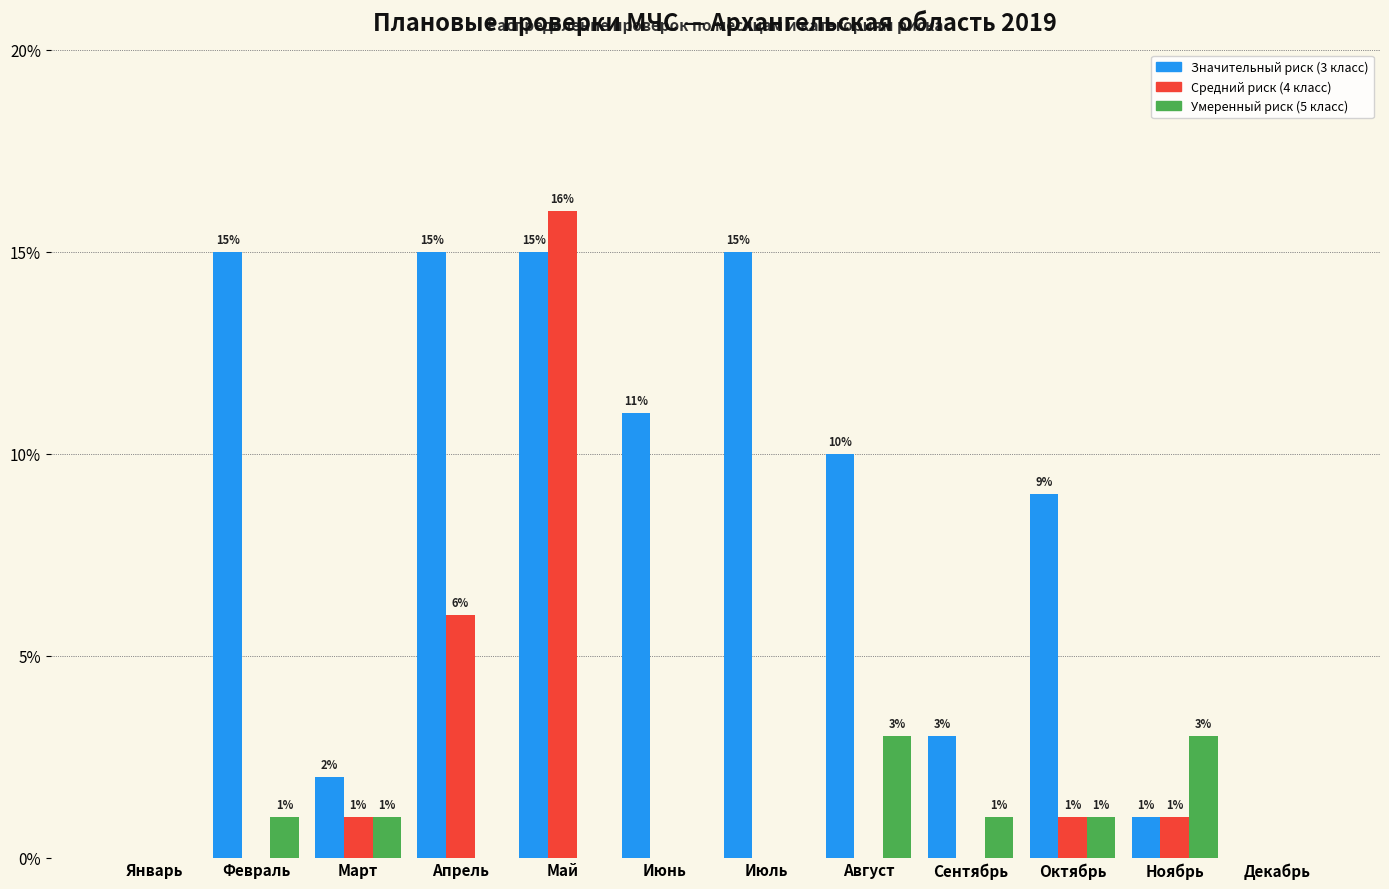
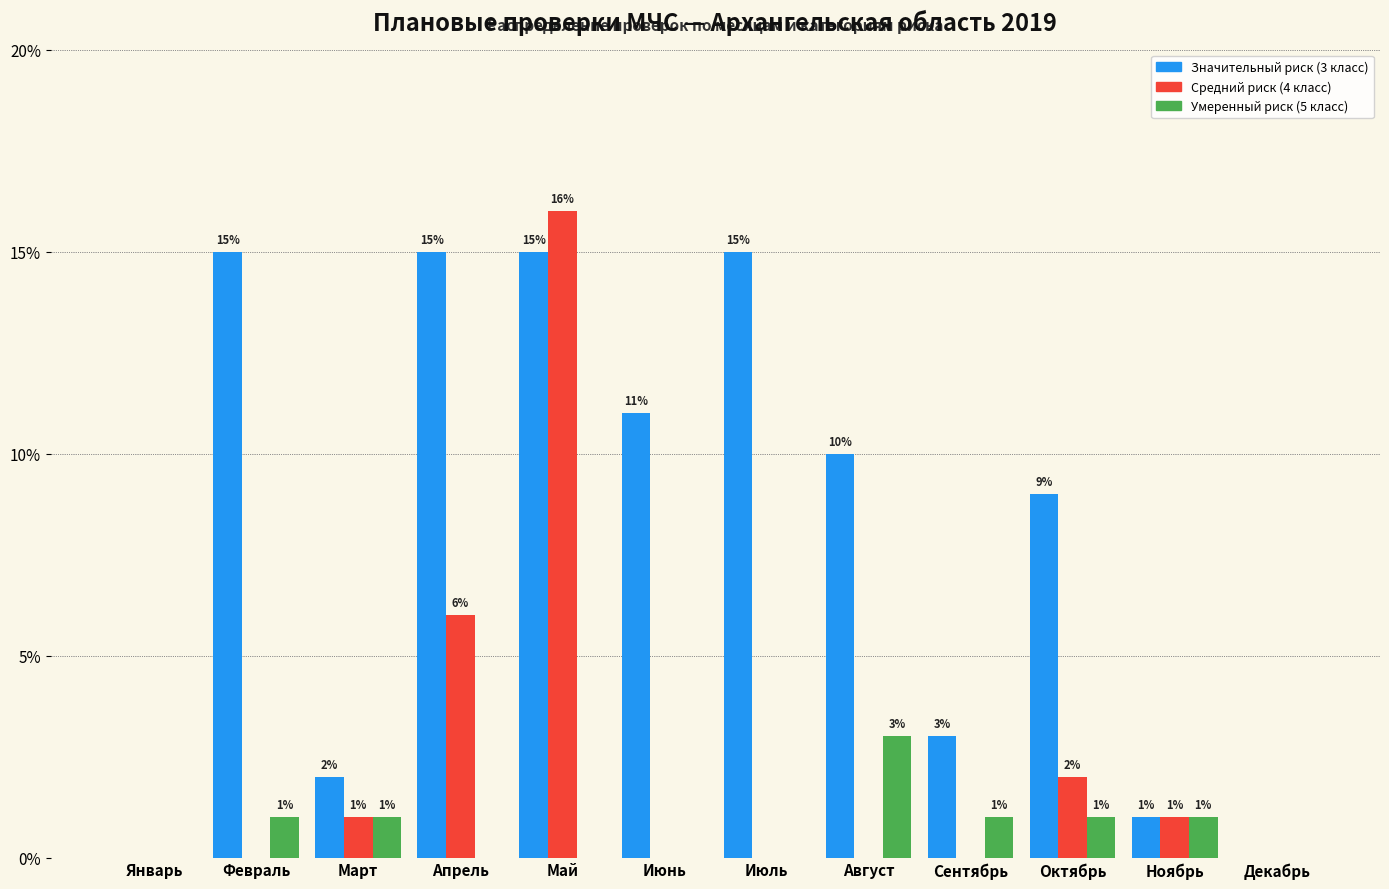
  {
    "Значительный риск (3 класс)": {
      "Февраль": "15%",
      "Март": "2%",
      "Апрель": "15%",
      "Май": "15%",
      "Июнь": "11%",
      "Июль": "15%",
      "Август": "10%",
      "Сентябрь": "3%",
      "Октябрь": "9%",
      "Ноябрь": "1%"
    },
    "Средний риск (4 класс)": {
      "Март": "1%",
      "Апрель": "6%",
      "Май": "16%",
-     "Октябрь": "1%",
+     "Октябрь": "2%",
      "Ноябрь": "1%"
    },
    "Умеренный риск (5 класс)": {
      "Февраль": "1%",
      "Март": "1%",
      "Август": "3%",
      "Сентябрь": "1%",
      "Октябрь": "1%",
-     "Ноябрь": "3%"
+     "Ноябрь": "1%"
    }
  }
